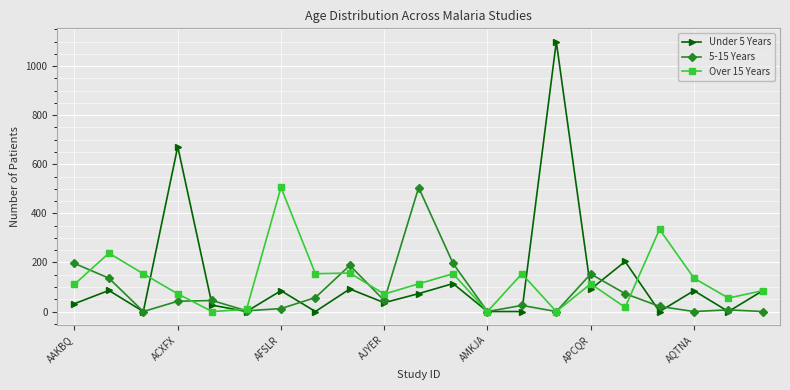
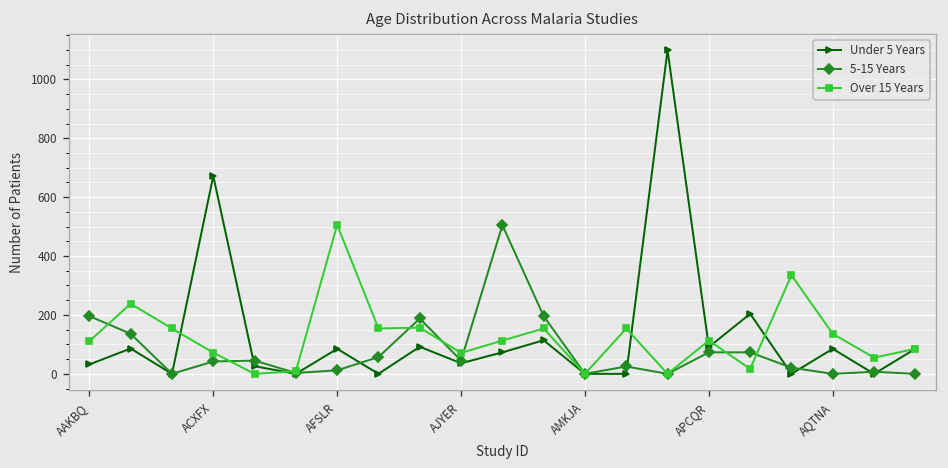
  {
    "Under 5 Years": {
      "AAKBQ": 30,
      "ACXFX": 670,
      "AFSLR": 90,
      "APCQR": 90,
      "AQTNA": 90
    },
    "5-15 Years": {
      "AAKBQ": 200,
      "ACXFX": 40,
      "AFSLR": 10,
-     "APCQR": 150,
+     "APCQR": 70,
      "AQTNA": 0
    },
    "Over 15 Years": {
      "AAKBQ": 110,
      "ACXFX": 70,
      "AFSLR": 510,
      "AJYER": 70,
      "APCQR": 110,
      "AQTNA": 140
    }
  }
